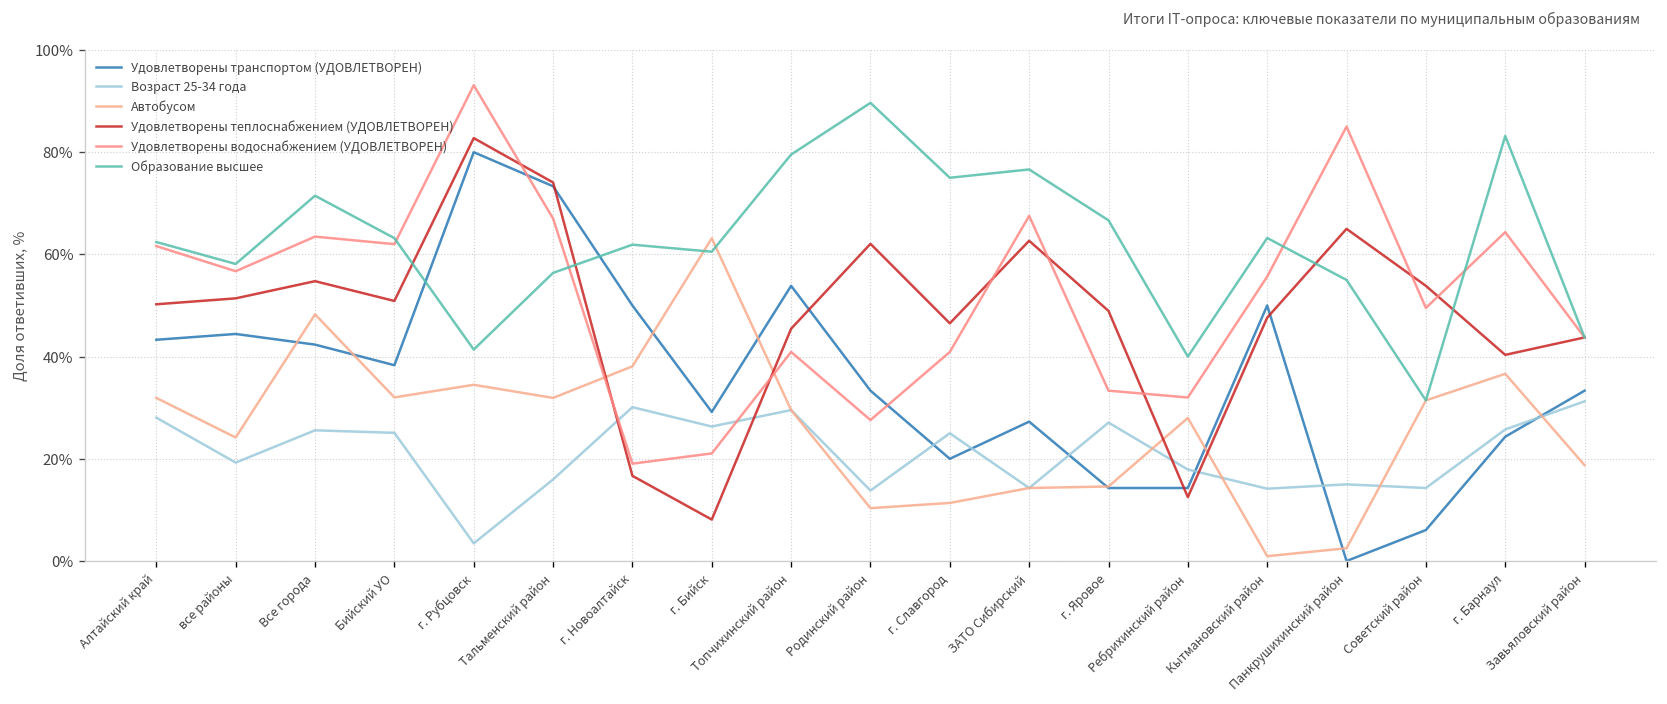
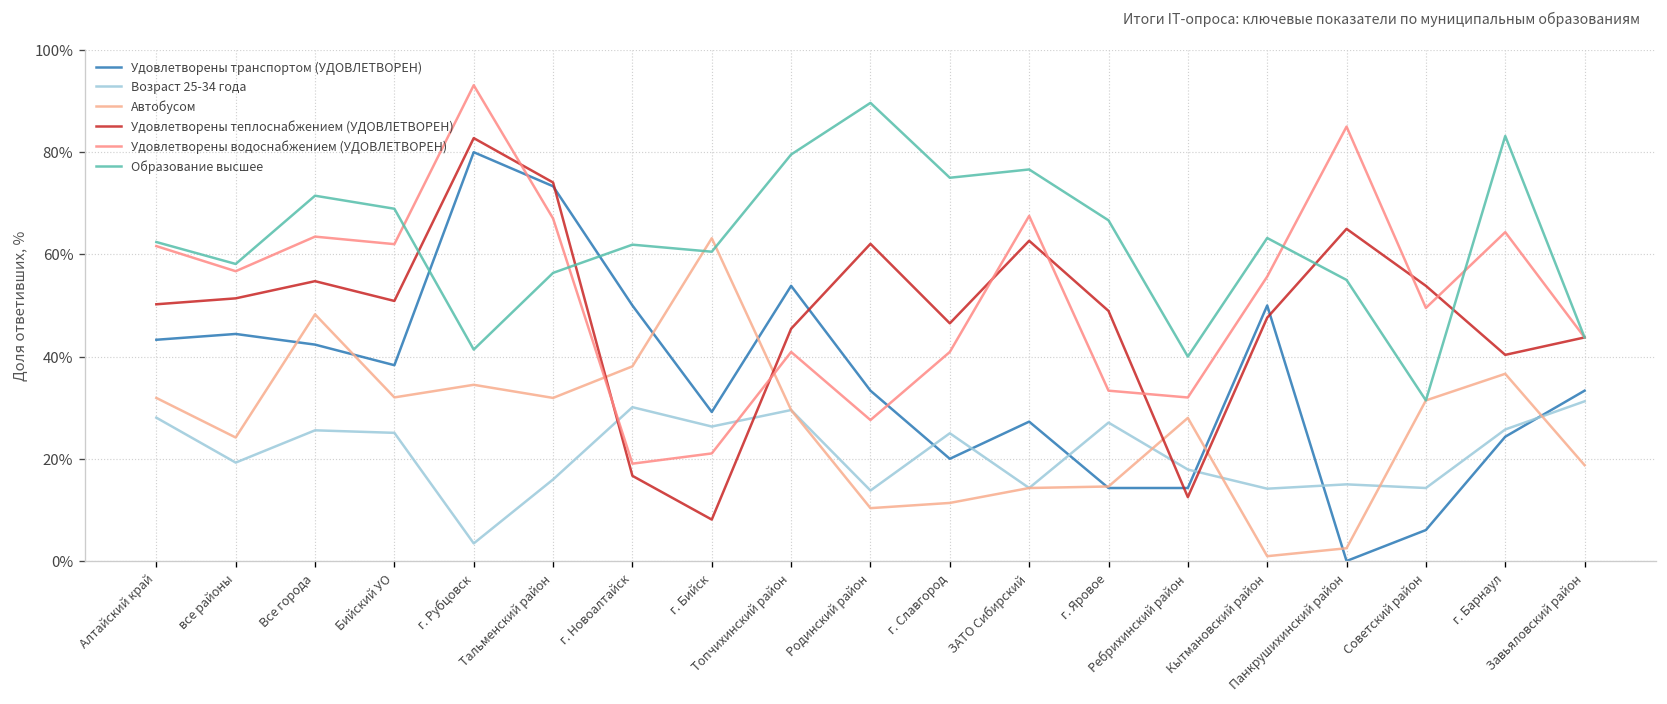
  {
    "Удовлетворены транспортом (УДОВЛЕТВОРЕН)": {
      "Алтайский край": "43%",
      "все районы": "44%",
      "Все города": "42%",
      "Бийский УО": "38%",
      "г. Рубцовск": "80%",
      "Тальменский район": "73%",
      "г. Новоалтайск": "50%",
      "г. Бийск": "29%",
      "Топчихинский район": "54%",
      "Родинский район": "33%",
      "г. Славгород": "20%",
      "ЗАТО Сибирский": "27%",
      "Ребрихинский район": "14%",
      "Кытмановский район": "50%",
      "Панкрушихинский район": "0%",
      "Советский район": "6%",
      "г. Барнаул": "24%",
      "Завьяловский район": "33%"
    },
    "Возраст 25-34 года": {
      "Алтайский край": "28%",
      "все районы": "19%",
      "Все города": "26%",
      "Бийский УО": "25%",
      "г. Рубцовск": "3%",
      "Тальменский район": "16%",
      "г. Новоалтайск": "30%",
      "г. Бийск": "26%",
      "Родинский район": "14%",
      "г. Славгород": "25%",
      "г. Яровое": "27%",
      "Ребрихинский район": "18%",
      "Кытмановский район": "14%",
      "Панкрушихинский район": "15%",
      "Советский район": "14%",
      "г. Барнаул": "26%",
      "Завьяловский район": "31%"
    },
    "Удовлетворены теплоснабжением (УДОВЛЕТВОРЕН)": {
      "Алтайский край": "50%",
      "все районы": "51%",
      "Все города": "55%",
      "Бийский УО": "51%",
      "г. Рубцовск": "83%",
      "Тальменский район": "74%",
      "г. Новоалтайск": "17%",
      "г. Бийск": "8%",
      "Топчихинский район": "45%",
      "Родинский район": "62%",
      "г. Славгород": "47%",
      "ЗАТО Сибирский": "63%",
      "г. Яровое": "49%",
      "Ребрихинский район": "13%",
      "Кытмановский район": "48%",
      "Панкрушихинский район": "65%",
      "Советский район": "54%",
      "г. Барнаул": "40%"
    },
    "Образование высшее": {
      "Алтайский край": "62%",
      "все районы": "58%",
      "Все города": "71%",
-     "Бийский УО": "63%",
+     "Бийский УО": "69%",
      "г. Рубцовск": "41%",
      "Тальменский район": "56%",
      "г. Новоалтайск": "62%",
      "г. Бийск": "61%",
      "Топчихинский район": "80%",
      "Родинский район": "90%",
      "г. Славгород": "75%",
      "ЗАТО Сибирский": "77%",
      "г. Яровое": "67%",
      "Ребрихинский район": "40%",
      "Кытмановский район": "63%",
      "Панкрушихинский район": "55%",
      "г. Барнаул": "83%"
    }
  }
